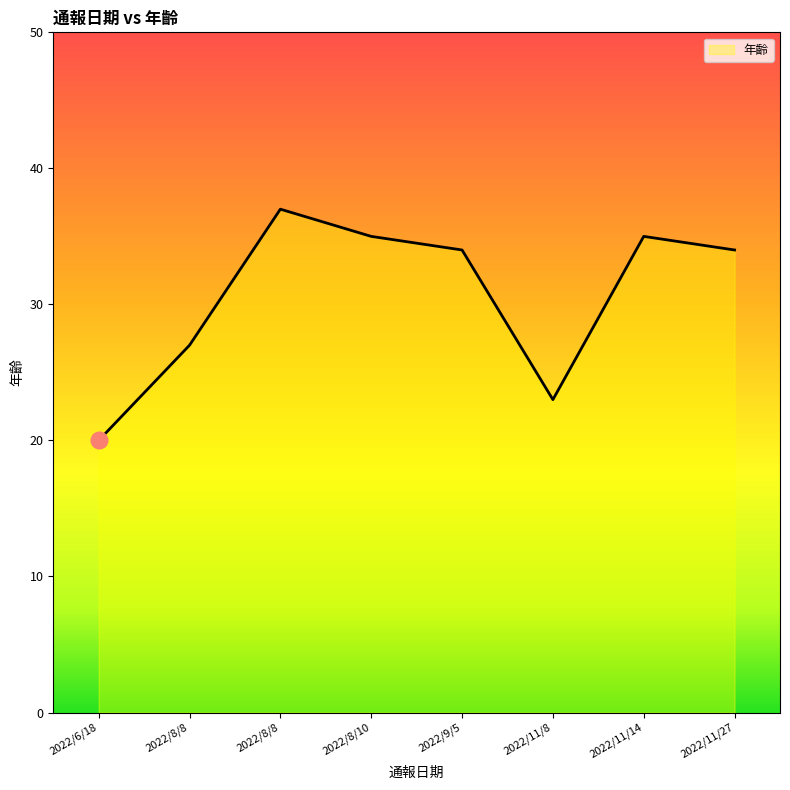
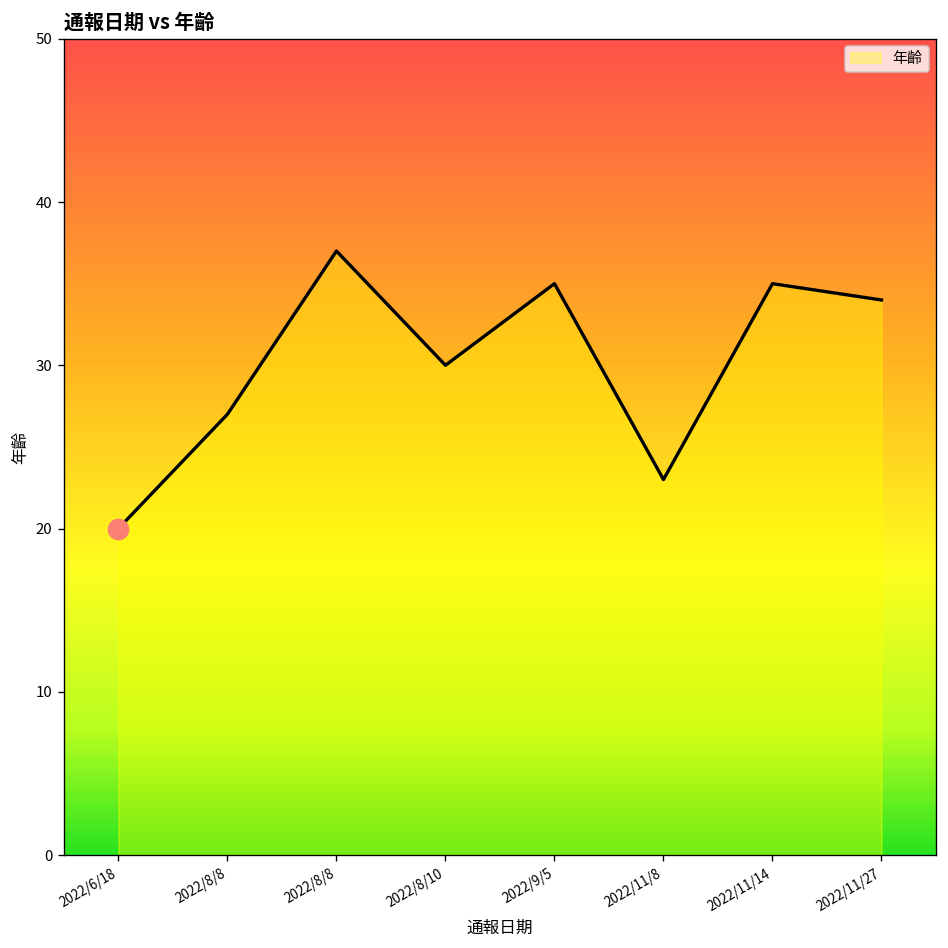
  {
    "年齡": {
-     "2022/8/10": 35,
-     "2022/9/5": 34,
+     "2022/8/10": 30,
+     "2022/9/5": 35,
      "2022/11/8": 23,
      "2022/11/14": 35,
      "2022/11/27": 34
    }
  }
